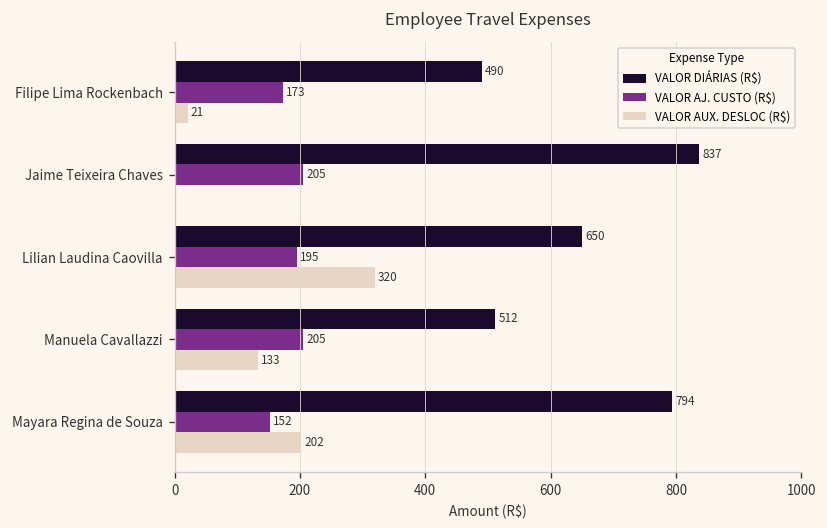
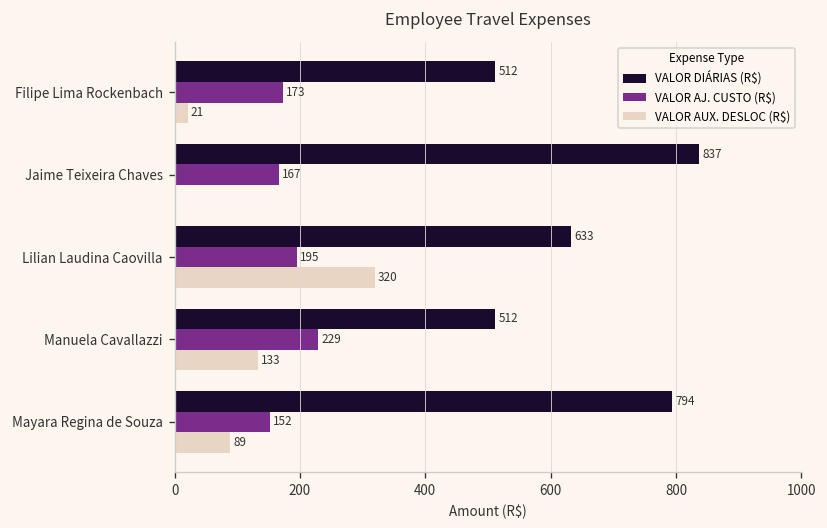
  {
    "VALOR DIÁRIAS (R$)": {
-     "Filipe Lima Rockenbach": 490,
+     "Filipe Lima Rockenbach": 512,
      "Jaime Teixeira Chaves": 837,
-     "Lilian Laudina Caovilla": 650,
+     "Lilian Laudina Caovilla": 633,
      "Manuela Cavallazzi": 512,
      "Mayara Regina de Souza": 794
    },
    "VALOR AJ. CUSTO (R$)": {
      "Filipe Lima Rockenbach": 173,
-     "Jaime Teixeira Chaves": 205,
+     "Jaime Teixeira Chaves": 167,
      "Lilian Laudina Caovilla": 195,
-     "Manuela Cavallazzi": 205,
+     "Manuela Cavallazzi": 229,
      "Mayara Regina de Souza": 152
    },
    "VALOR AUX. DESLOC (R$)": {
      "Filipe Lima Rockenbach": 21,
      "Lilian Laudina Caovilla": 320,
      "Manuela Cavallazzi": 133,
-     "Mayara Regina de Souza": 202
+     "Mayara Regina de Souza": 89
    }
  }
